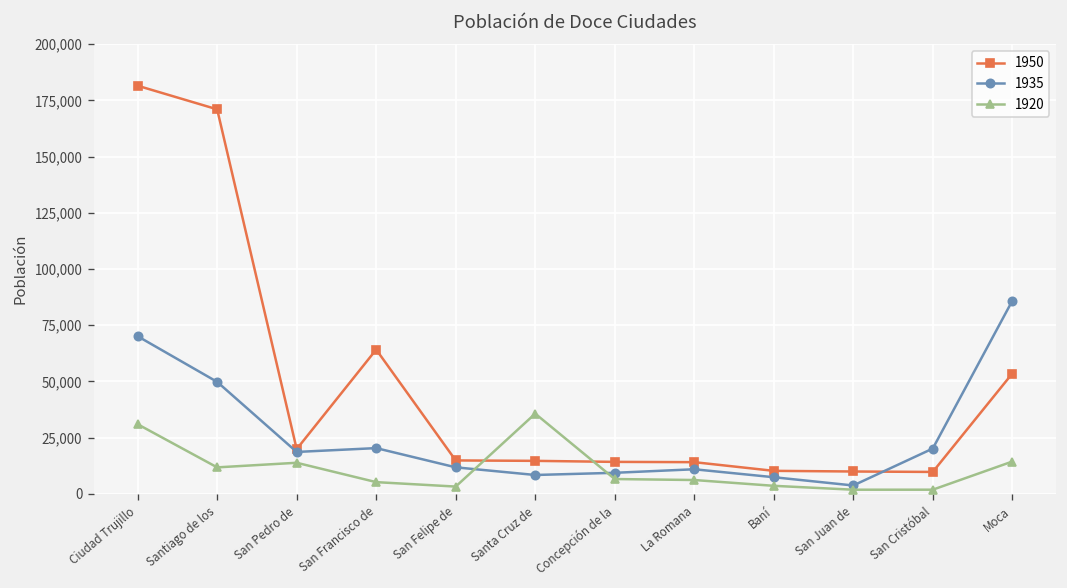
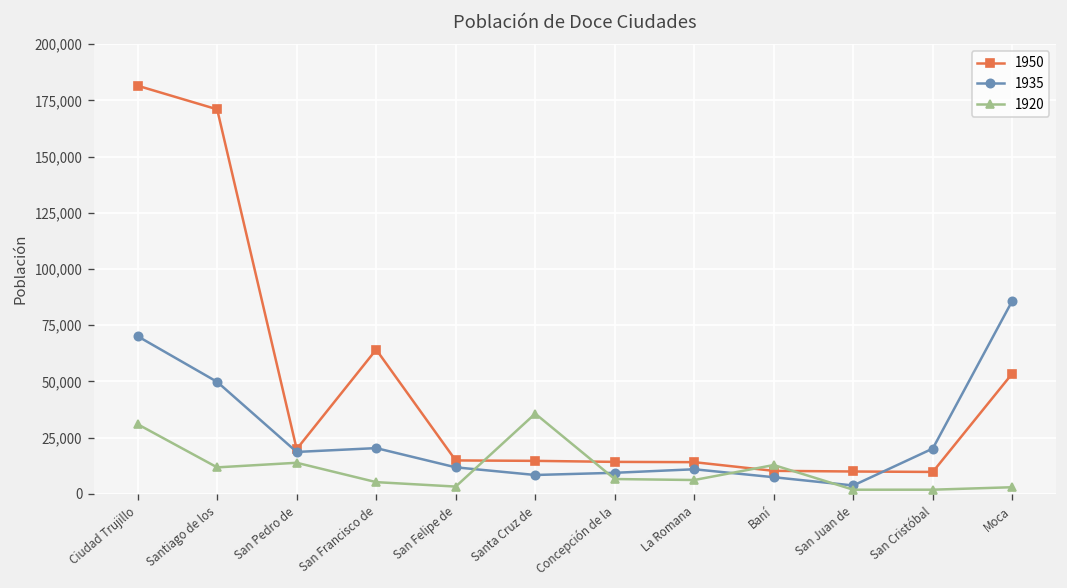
  {
    "1950": {
      "Ciudad Trujillo": "182,000",
      "Santiago de los": "171,000",
      "San Francisco de": "64,000",
      "San Felipe de": "15,000",
      "Santa Cruz de": "15,000",
      "Concepción de la": "14,000",
      "La Romana": "14,000",
      "Baní": "10,000",
      "San Juan de": "10,000",
      "San Cristóbal": "10,000",
      "Moca": "54,000"
    },
    "1935": {
      "Ciudad Trujillo": "70,000",
      "Santiago de los": "50,000",
      "San Francisco de": "20,000",
      "San Felipe de": "12,000",
      "Santa Cruz de": "8,000",
      "Concepción de la": "9,000",
      "La Romana": "11,000",
      "Baní": "7,000",
      "San Juan de": "4,000",
      "San Cristóbal": "20,000",
      "Moca": "86,000"
    },
    "1920": {
      "Ciudad Trujillo": "31,000",
      "Santiago de los": "12,000",
      "San Pedro de": "14,000",
      "San Francisco de": "5,000",
      "San Felipe de": "3,000",
      "Santa Cruz de": "36,000",
      "Concepción de la": "7,000",
      "La Romana": "6,000",
-     "Baní": "4,000",
+     "Baní": "13,000",
      "San Juan de": "2,000",
      "San Cristóbal": "2,000",
-     "Moca": "14,000"
+     "Moca": "3,000"
    }
  }
